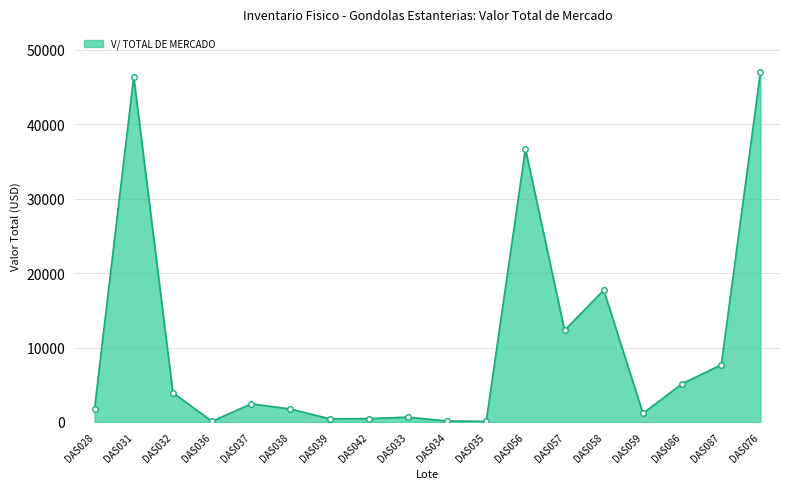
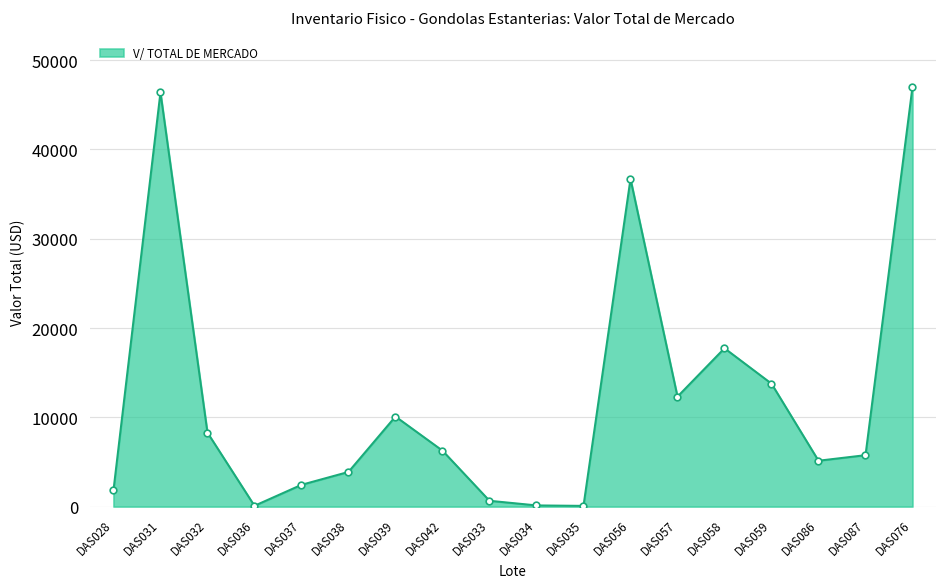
  {
    "DAS028": 2000,
    "DAS031": 46000,
-   "DAS032": 4000,
+   "DAS032": 8000,
    "DAS036": 0,
    "DAS037": 2000,
-   "DAS038": 2000,
-   "DAS039": 0,
-   "DAS042": 0,
+   "DAS038": 4000,
+   "DAS039": 10000,
+   "DAS042": 6000,
    "DAS033": 1000,
    "DAS034": 0,
    "DAS035": 0,
    "DAS056": 37000,
    "DAS057": 12000,
    "DAS058": 18000,
-   "DAS059": 1000,
+   "DAS059": 14000,
    "DAS086": 5000,
-   "DAS087": 8000,
+   "DAS087": 6000,
    "DAS076": 47000
  }
